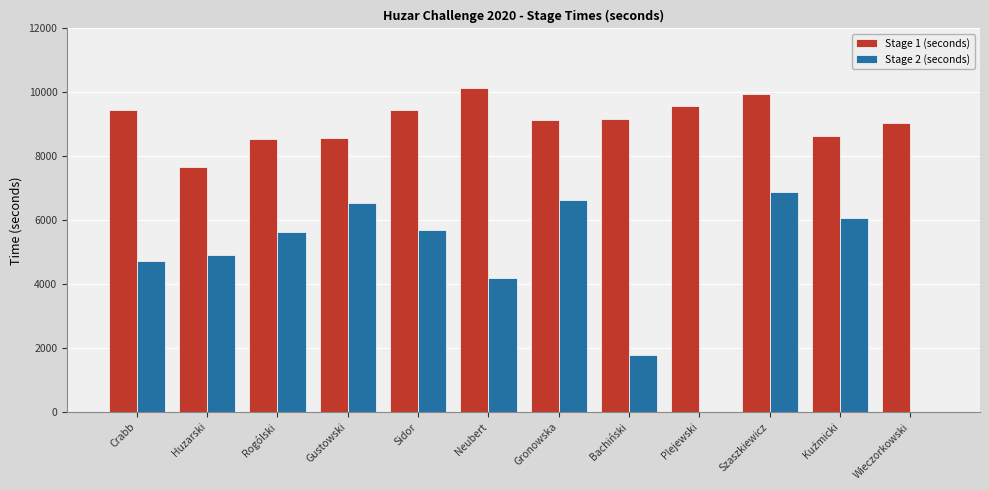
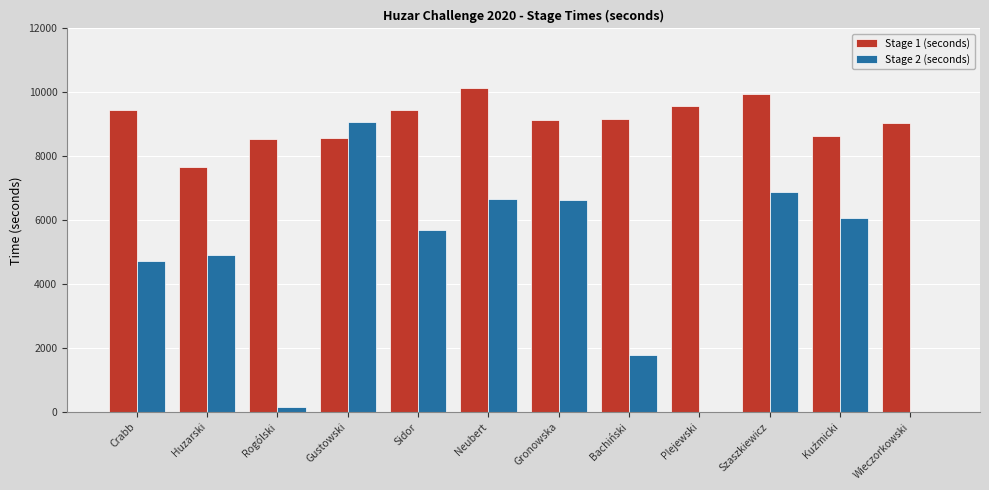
  {
    "Stage 1 (seconds)": {
      "Crabb": 9400,
      "Huzarski": 7700,
      "Rogólski": 8500,
      "Gustowski": 8600,
      "Sidor": 9500,
      "Neubert": 10100,
      "Gronowska": 9200,
      "Bachiński": 9200,
      "Plejewski": 9600,
      "Szaszkiewicz": 10000,
      "Kuźmicki": 8600,
      "Wieczorkowski": 9000
    },
    "Stage 2 (seconds)": {
      "Crabb": 4700,
      "Huzarski": 4900,
-     "Rogólski": 5600,
-     "Gustowski": 6500,
+     "Rogólski": 200,
+     "Gustowski": 9100,
      "Sidor": 5700,
-     "Neubert": 4200,
+     "Neubert": 6700,
      "Gronowska": 6600,
      "Bachiński": 1800,
      "Plejewski": 0,
      "Szaszkiewicz": 6900,
      "Kuźmicki": 6100,
      "Wieczorkowski": 0
    }
  }
